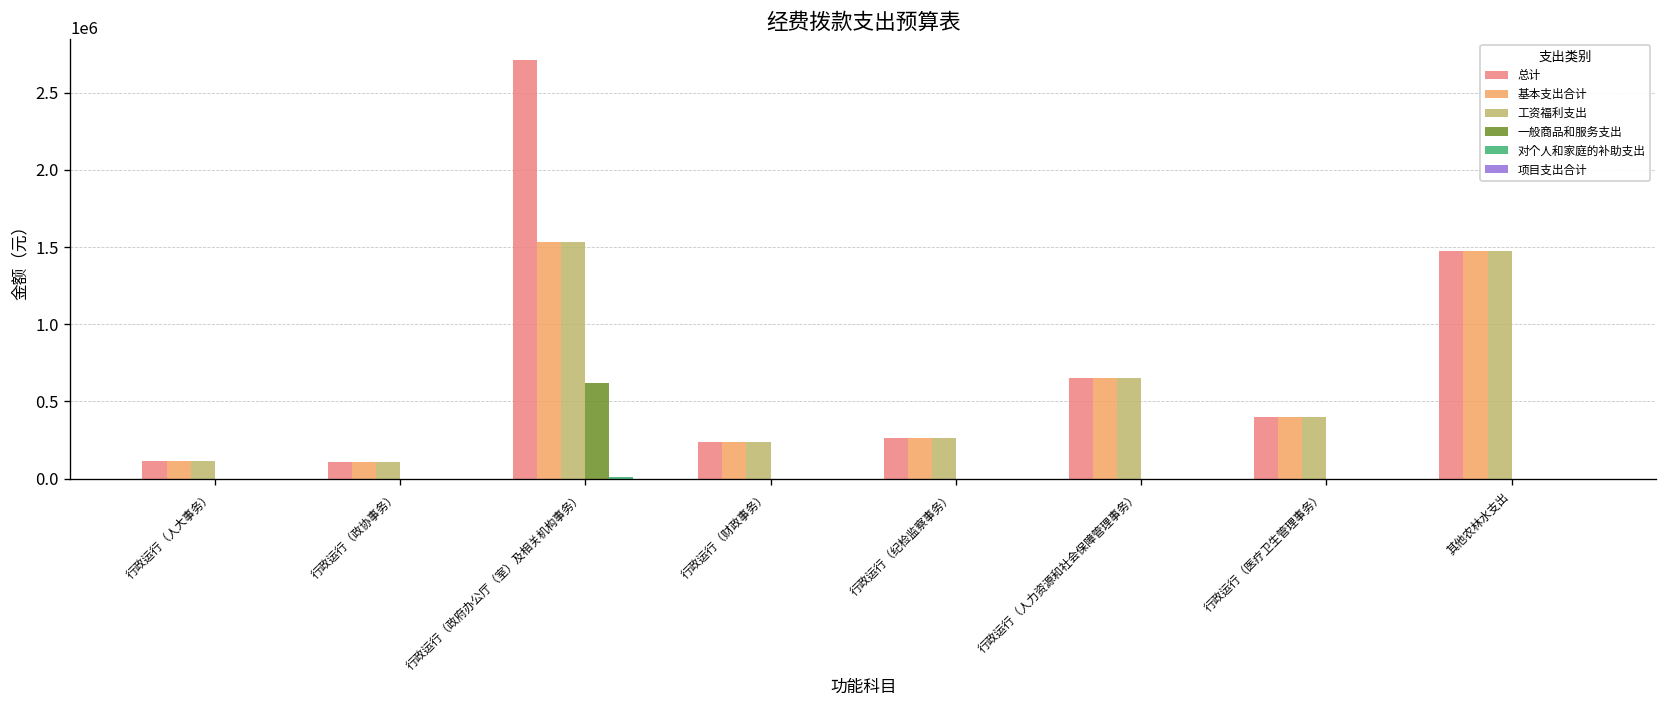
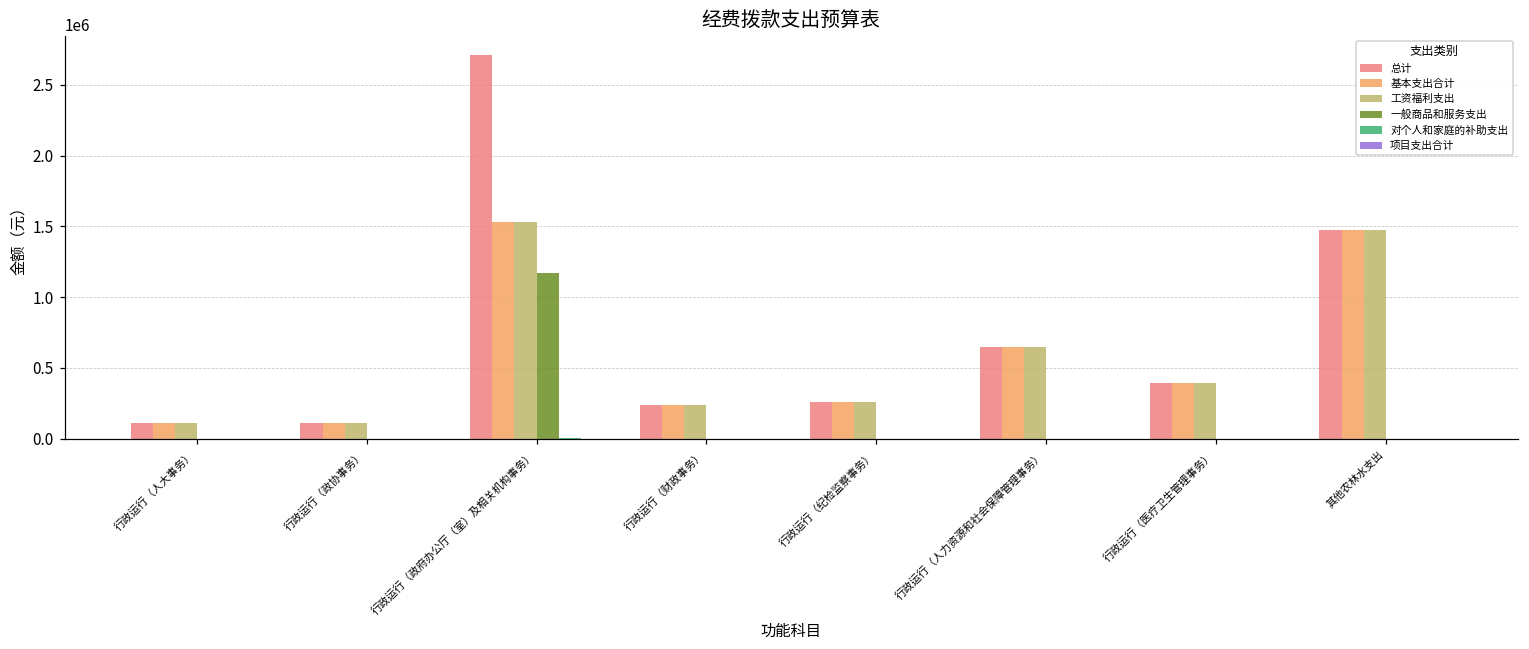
  {
    "一般商品和服务支出": {
      "行政运行（人大事务）": 0,
      "行政运行（政协事务）": 0,
-     "行政运行（政府办公厅（室）及相关机构事务）": 620000,
+     "行政运行（政府办公厅（室）及相关机构事务）": 1170000,
      "行政运行（财政事务）": 0,
      "行政运行（纪检监察事务）": 0,
      "行政运行（人力资源和社会保障管理事务）": 0,
      "行政运行（医疗卫生管理事务）": 0,
      "其他农林水支出": 0
    },
    "对个人和家庭的补助支出": {
      "行政运行（人大事务）": 0,
      "行政运行（政协事务）": 0,
      "行政运行（财政事务）": 0,
      "行政运行（纪检监察事务）": 0,
      "行政运行（人力资源和社会保障管理事务）": 0,
      "行政运行（医疗卫生管理事务）": 0,
      "其他农林水支出": 0
    },
    "项目支出合计": {
      "行政运行（人大事务）": 0,
      "行政运行（政协事务）": 0,
      "行政运行（政府办公厅（室）及相关机构事务）": 0,
      "行政运行（财政事务）": 0,
      "行政运行（纪检监察事务）": 0,
      "行政运行（人力资源和社会保障管理事务）": 0,
      "行政运行（医疗卫生管理事务）": 0,
      "其他农林水支出": 0
    }
  }
